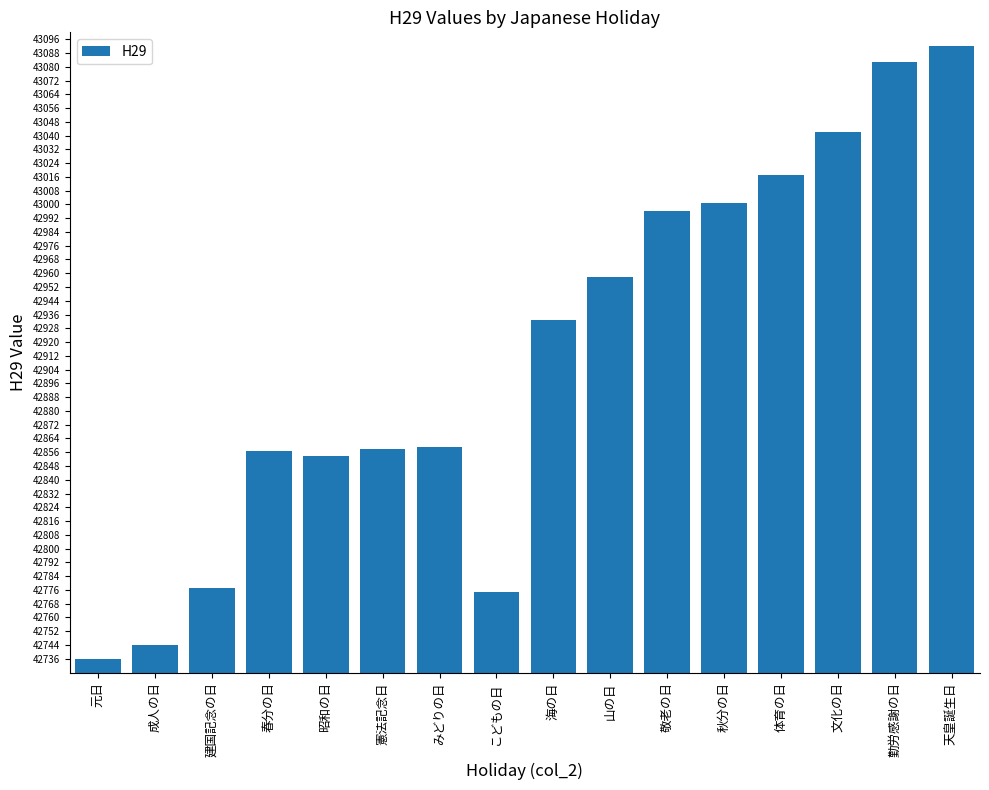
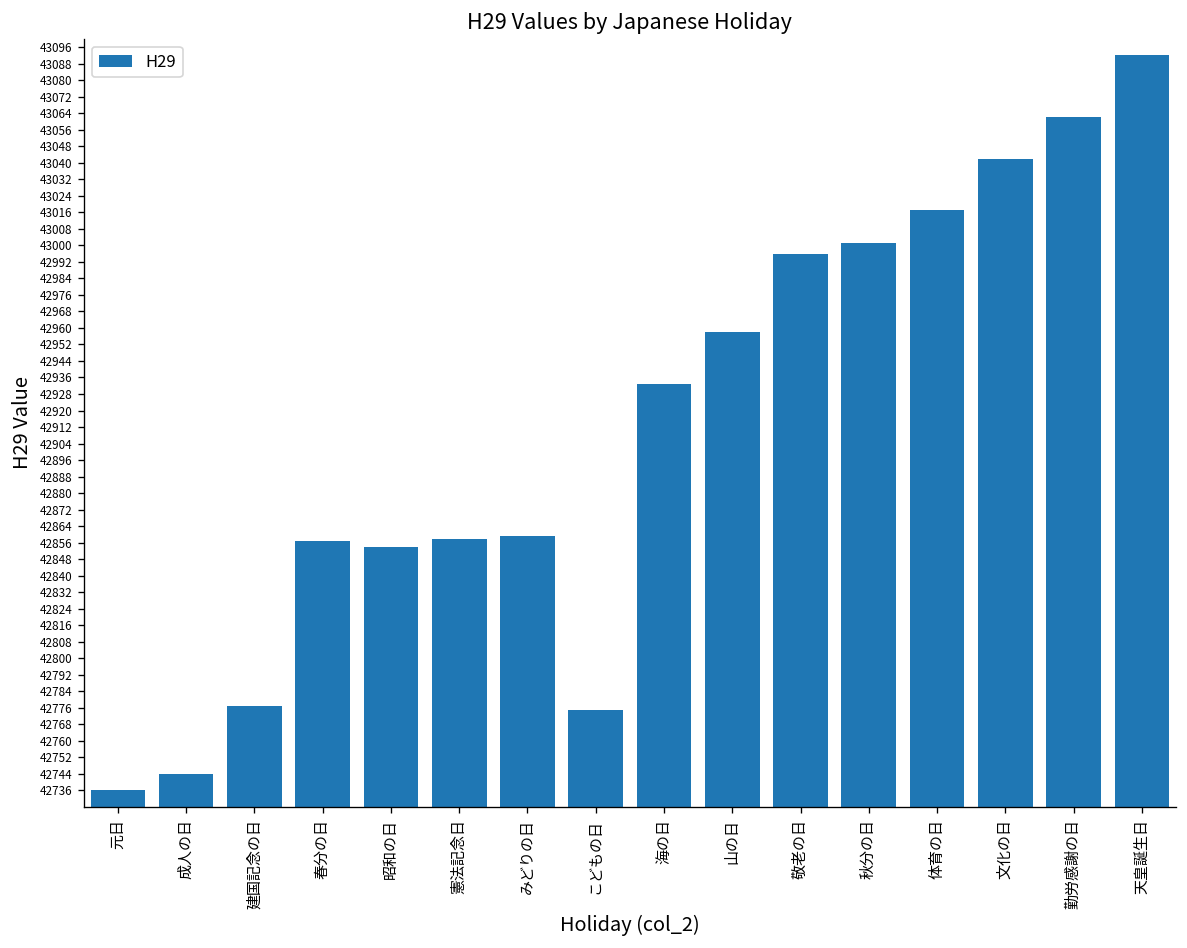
  {
    "元日": 42736,
    "成人の日": 42744,
    "建国記念の日": 42777,
    "春分の日": 42857,
    "昭和の日": 42854,
    "憲法記念日": 42858,
    "みどりの日": 42859,
    "こどもの日": 42775,
    "海の日": 42933,
    "山の日": 42958,
    "敬老の日": 42996,
    "秋分の日": 43001,
    "体育の日": 43017,
    "文化の日": 43042,
-   "勤労感謝の日": 43083,
+   "勤労感謝の日": 43062,
    "天皇誕生日": 43092
  }
